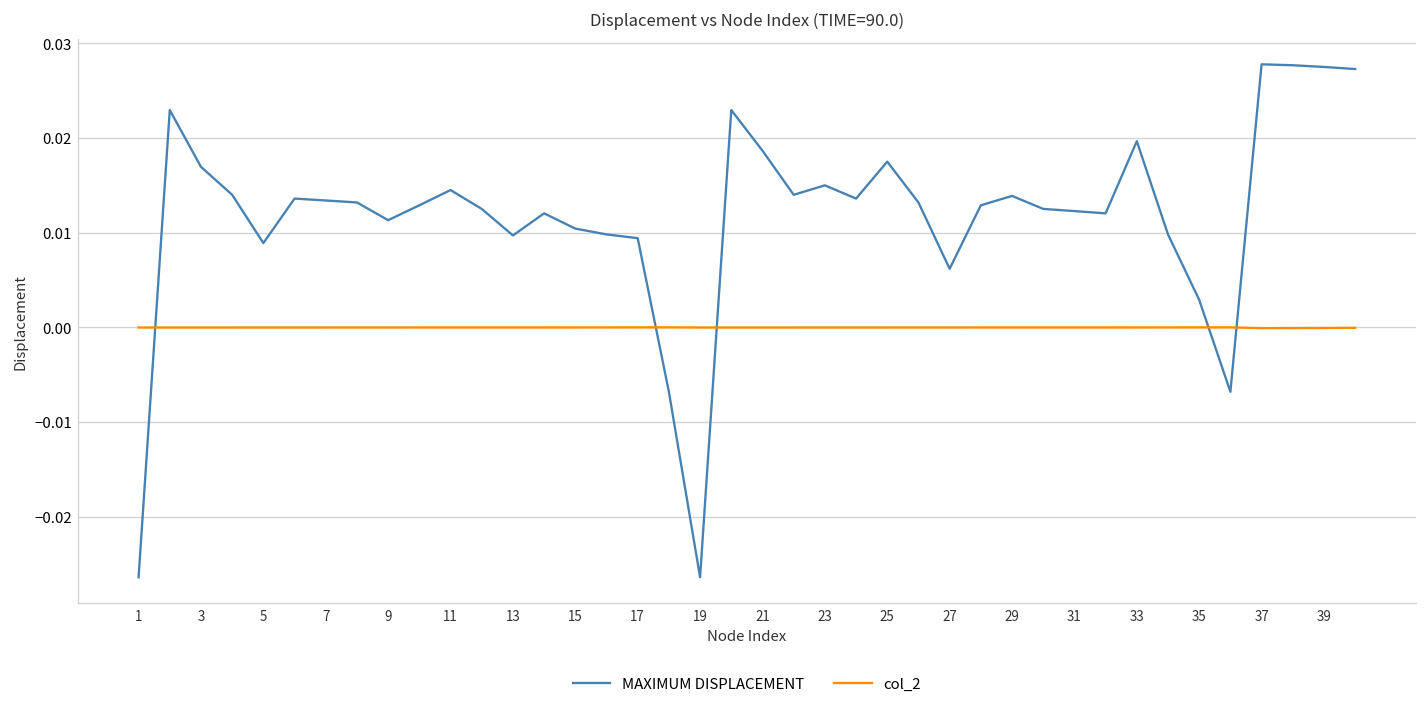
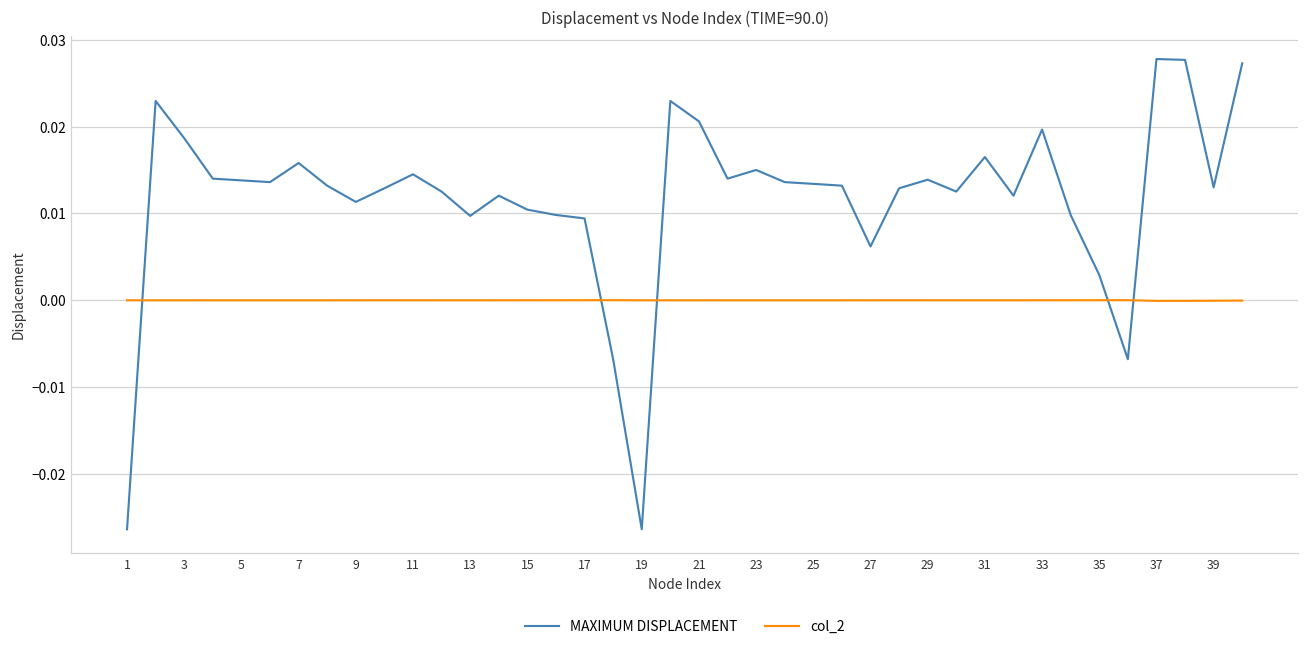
  {
    "MAXIMUM DISPLACEMENT": {
      "1": -0.026,
-     "3": 0.017,
-     "5": 0.009,
-     "7": 0.013,
+     "3": 0.019,
+     "5": 0.014,
+     "7": 0.016,
      "9": 0.011,
      "11": 0.015,
      "13": 0.010,
      "15": 0.010,
      "17": 0.009,
      "19": -0.026,
-     "21": 0.019,
+     "21": 0.021,
      "23": 0.015,
-     "25": 0.018,
+     "25": 0.013,
      "27": 0.006,
      "29": 0.014,
-     "31": 0.012,
+     "31": 0.016,
      "33": 0.020,
      "35": 0.003,
      "37": 0.028,
-     "39": 0.028
+     "39": 0.013
    },
    "col_2": {
      "1": 0.000,
      "3": 0.000,
      "5": 0.000,
      "7": 0.000,
      "9": 0.000,
      "11": 0.000,
      "13": 0.000,
      "15": 0.000,
      "17": 0.000,
      "19": 0.000,
      "21": 0.000,
      "23": 0.000,
      "25": 0.000,
      "27": 0.000,
      "29": 0.000,
      "31": 0.000,
      "33": 0.000,
      "35": 0.000,
      "37": 0.000,
      "39": 0.000
    }
  }
